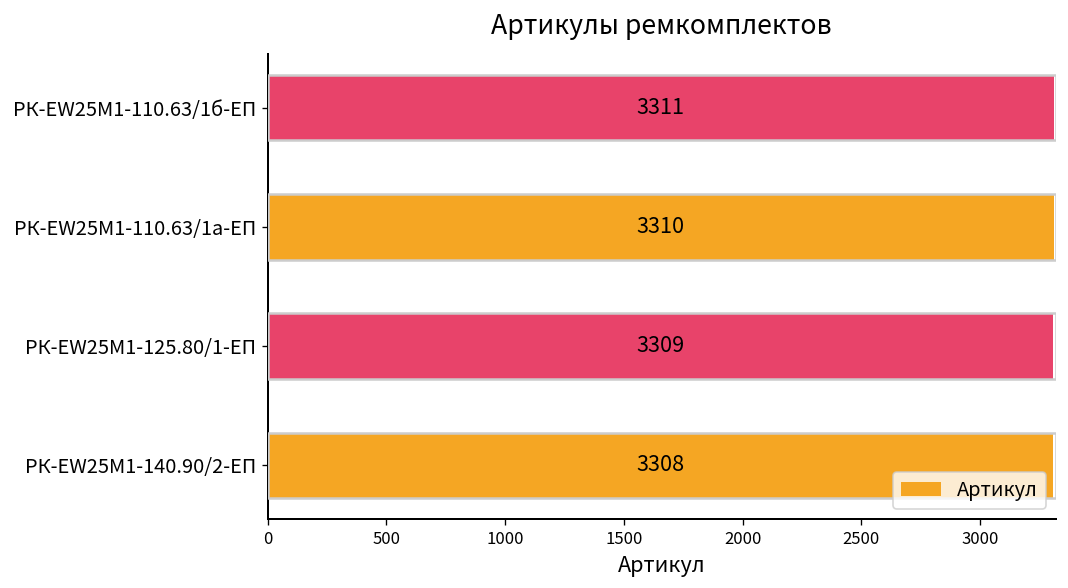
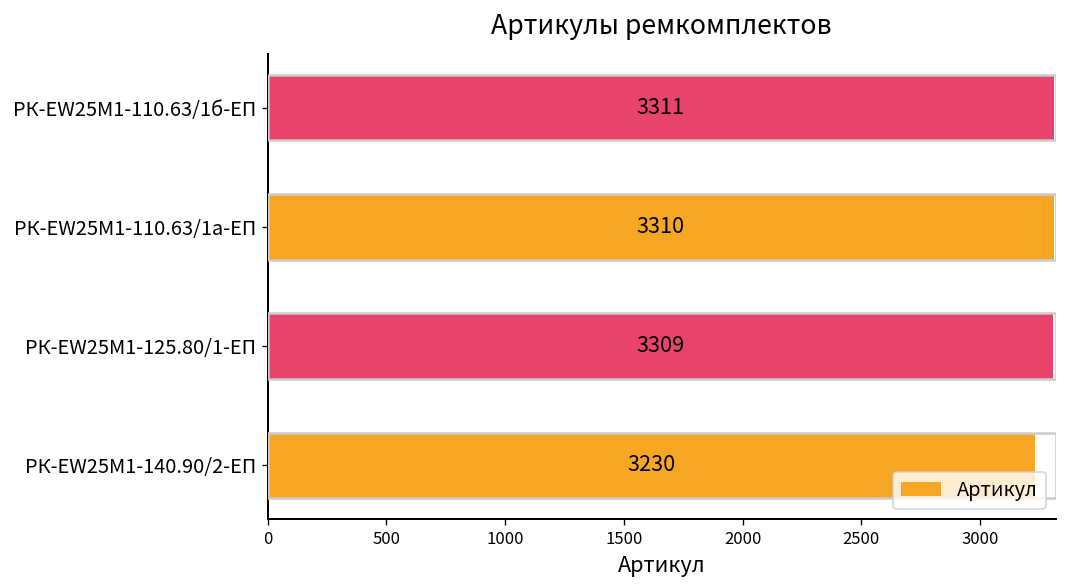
  {
    "РК-EW25M1-110.63/1б-ЕП": 3311,
    "РК-EW25M1-110.63/1а-ЕП": 3310,
    "РК-EW25M1-125.80/1-ЕП": 3309,
-   "РК-EW25M1-140.90/2-ЕП": 3308
+   "РК-EW25M1-140.90/2-ЕП": 3230
  }
